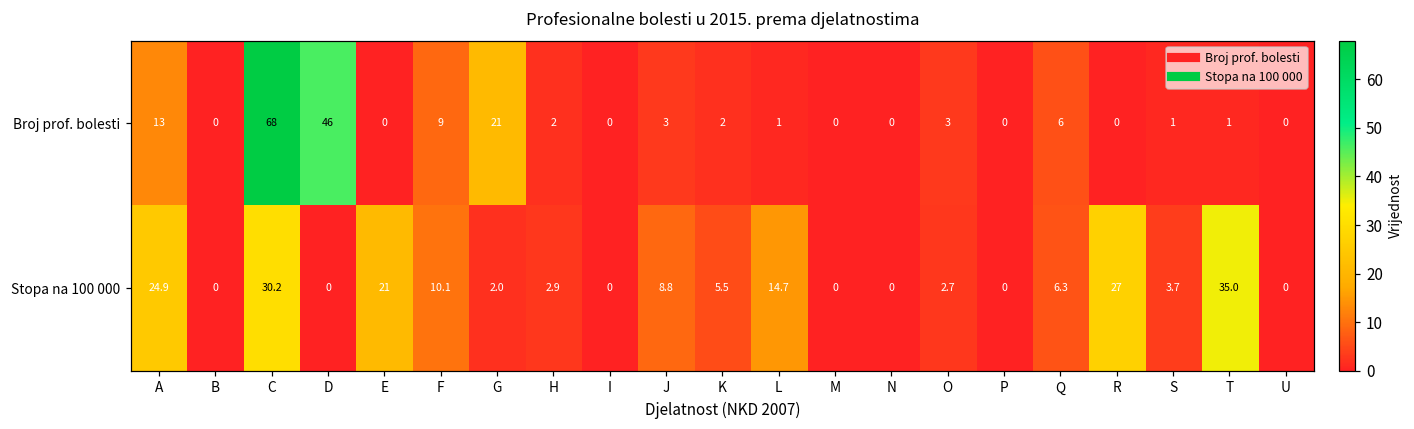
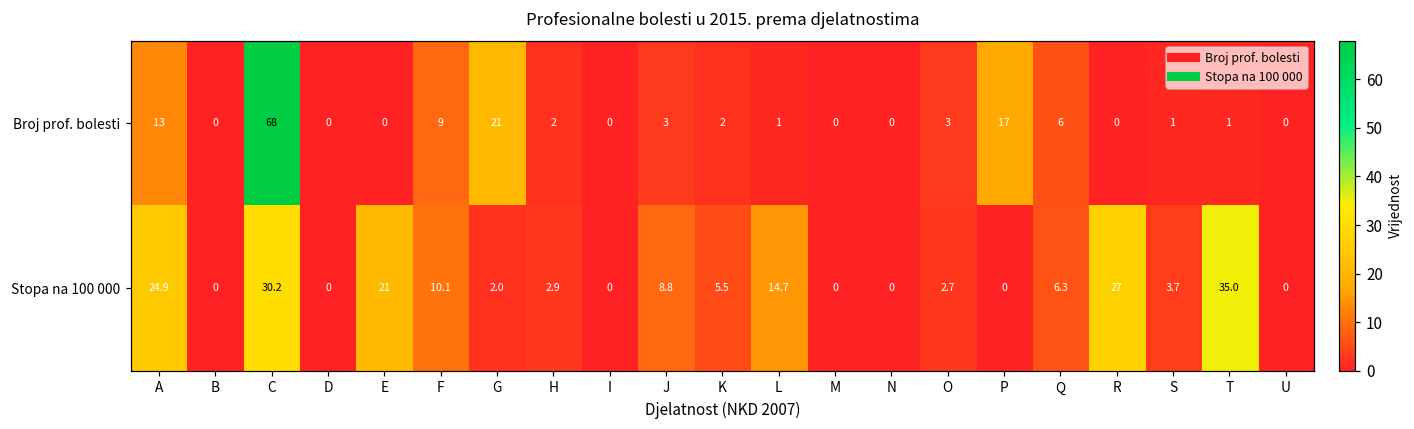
  {
    "Broj prof. bolesti": {
      "A": 13,
      "B": 0,
      "C": 68,
-     "D": 46,
+     "D": 0,
      "E": 0,
      "F": 9,
      "G": 21,
      "H": 2,
      "I": 0,
      "J": 3,
      "K": 2,
      "L": 1,
      "M": 0,
      "N": 0,
      "O": 3,
-     "P": 0,
+     "P": 17,
      "Q": 6,
      "R": 0,
      "S": 1,
      "T": 1,
      "U": 0
    },
    "Stopa na 100 000": {
      "A": 24.9,
      "B": 0,
      "C": 30.2,
      "D": 0,
      "E": 21,
      "F": 10.1,
      "G": 2.0,
      "H": 2.9,
      "I": 0,
      "J": 8.8,
      "K": 5.5,
      "L": 14.7,
      "M": 0,
      "N": 0,
      "O": 2.7,
      "P": 0,
      "Q": 6.3,
      "R": 27,
      "S": 3.7,
      "T": 35.0,
      "U": 0
    }
  }
